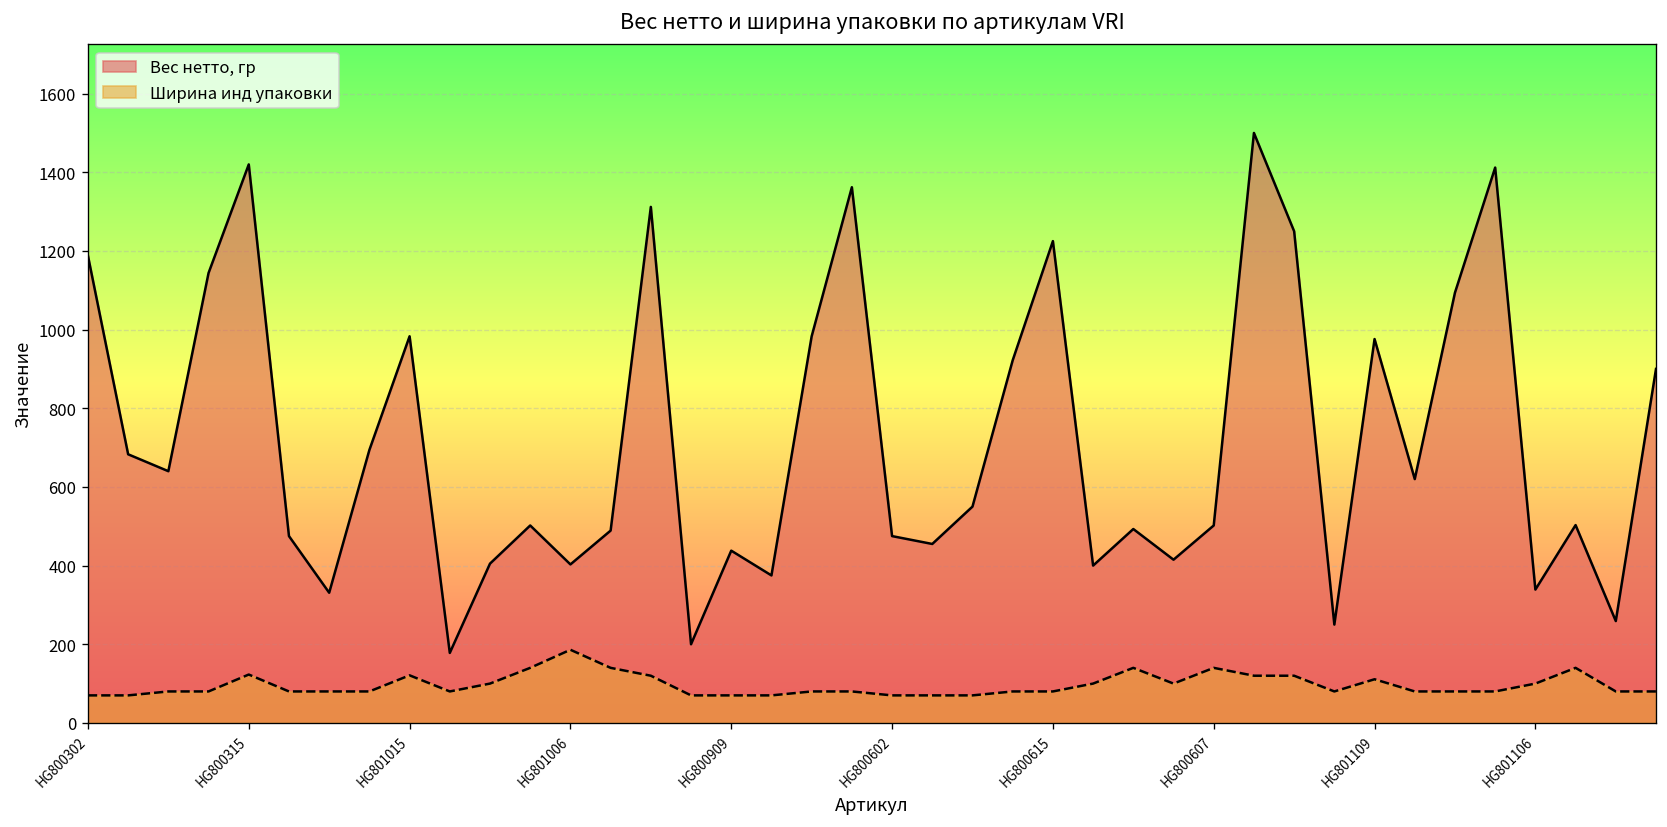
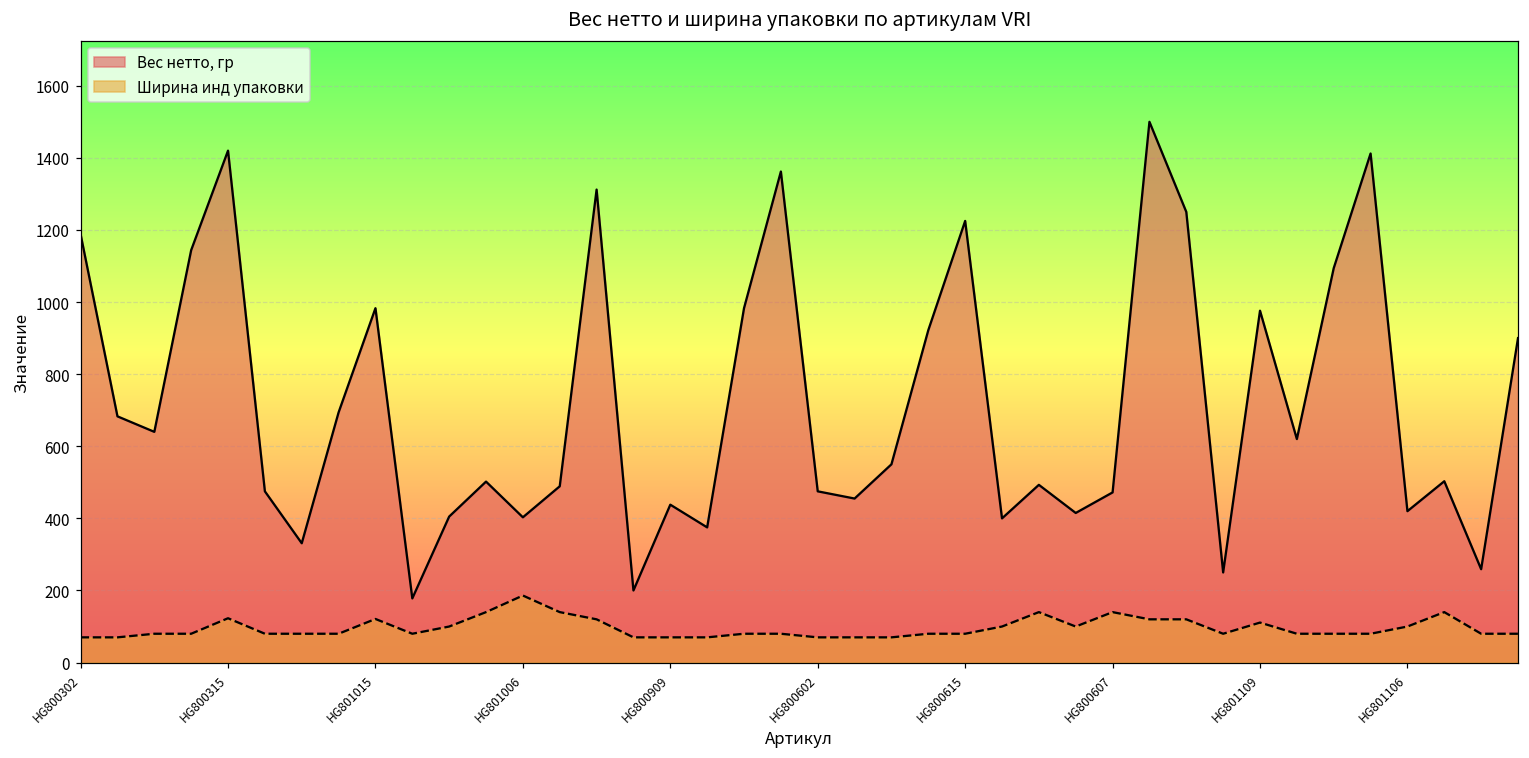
  {
    "Вес нетто, гр": {
      "HG800302": 1190,
      "HG800315": 1420,
      "HG801015": 980,
      "HG801006": 400,
      "HG800909": 440,
      "HG800602": 480,
      "HG800615": 1230,
-     "HG800607": 500,
+     "HG800607": 470,
      "HG801109": 980,
-     "HG801106": 340
+     "HG801106": 420
    },
    "Ширина инд упаковки": {
      "HG800302": 70,
      "HG800315": 120,
      "HG801015": 120,
      "HG801006": 190,
      "HG800909": 70,
      "HG800602": 70,
      "HG800615": 80,
      "HG800607": 140,
      "HG801109": 110,
      "HG801106": 100
    }
  }
